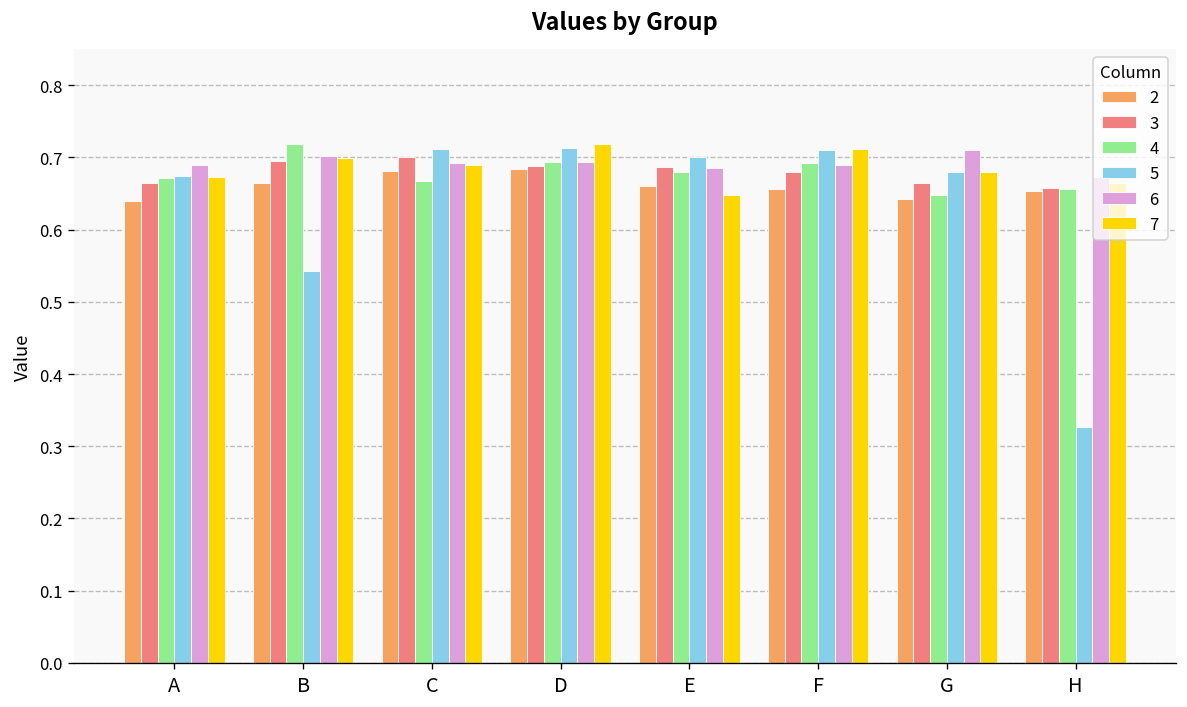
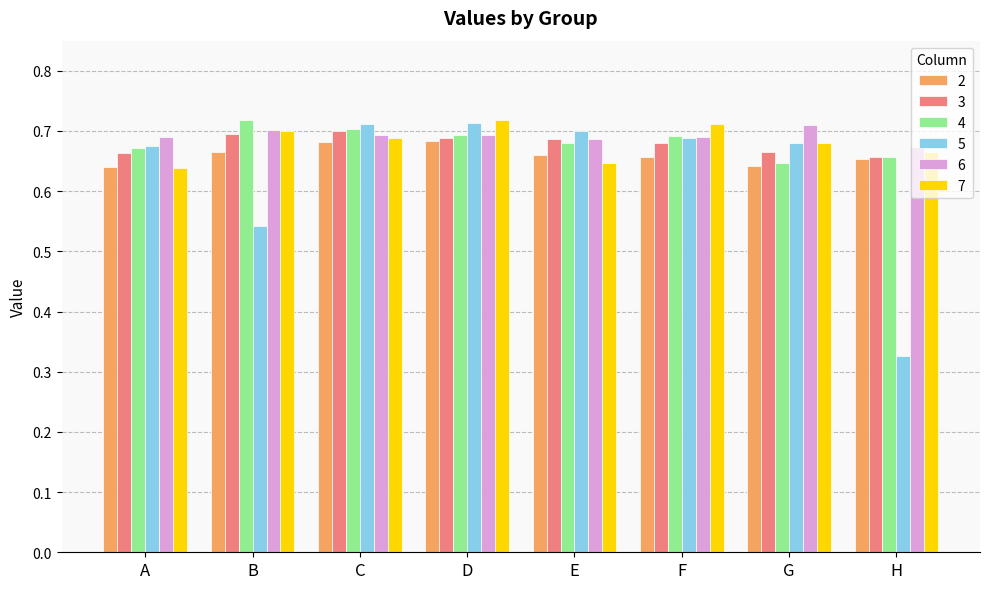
  {
    "4": {
      "A": 0.67,
      "B": 0.72,
-     "C": 0.67,
+     "C": 0.70,
      "D": 0.69,
      "E": 0.68,
      "F": 0.69,
      "G": 0.65,
      "H": 0.66
    },
    "5": {
      "A": 0.67,
      "B": 0.54,
      "C": 0.71,
      "D": 0.71,
      "E": 0.70,
-     "F": 0.71,
+     "F": 0.69,
      "G": 0.68,
      "H": 0.33
    },
    "6": {
      "A": 0.69,
      "B": 0.70,
      "C": 0.69,
      "D": 0.69,
      "E": 0.69,
      "F": 0.69,
      "G": 0.71
    },
    "7": {
-     "A": 0.67,
+     "A": 0.64,
      "B": 0.70,
      "C": 0.69,
      "D": 0.72,
      "E": 0.65,
      "F": 0.71,
      "G": 0.68
    }
  }
